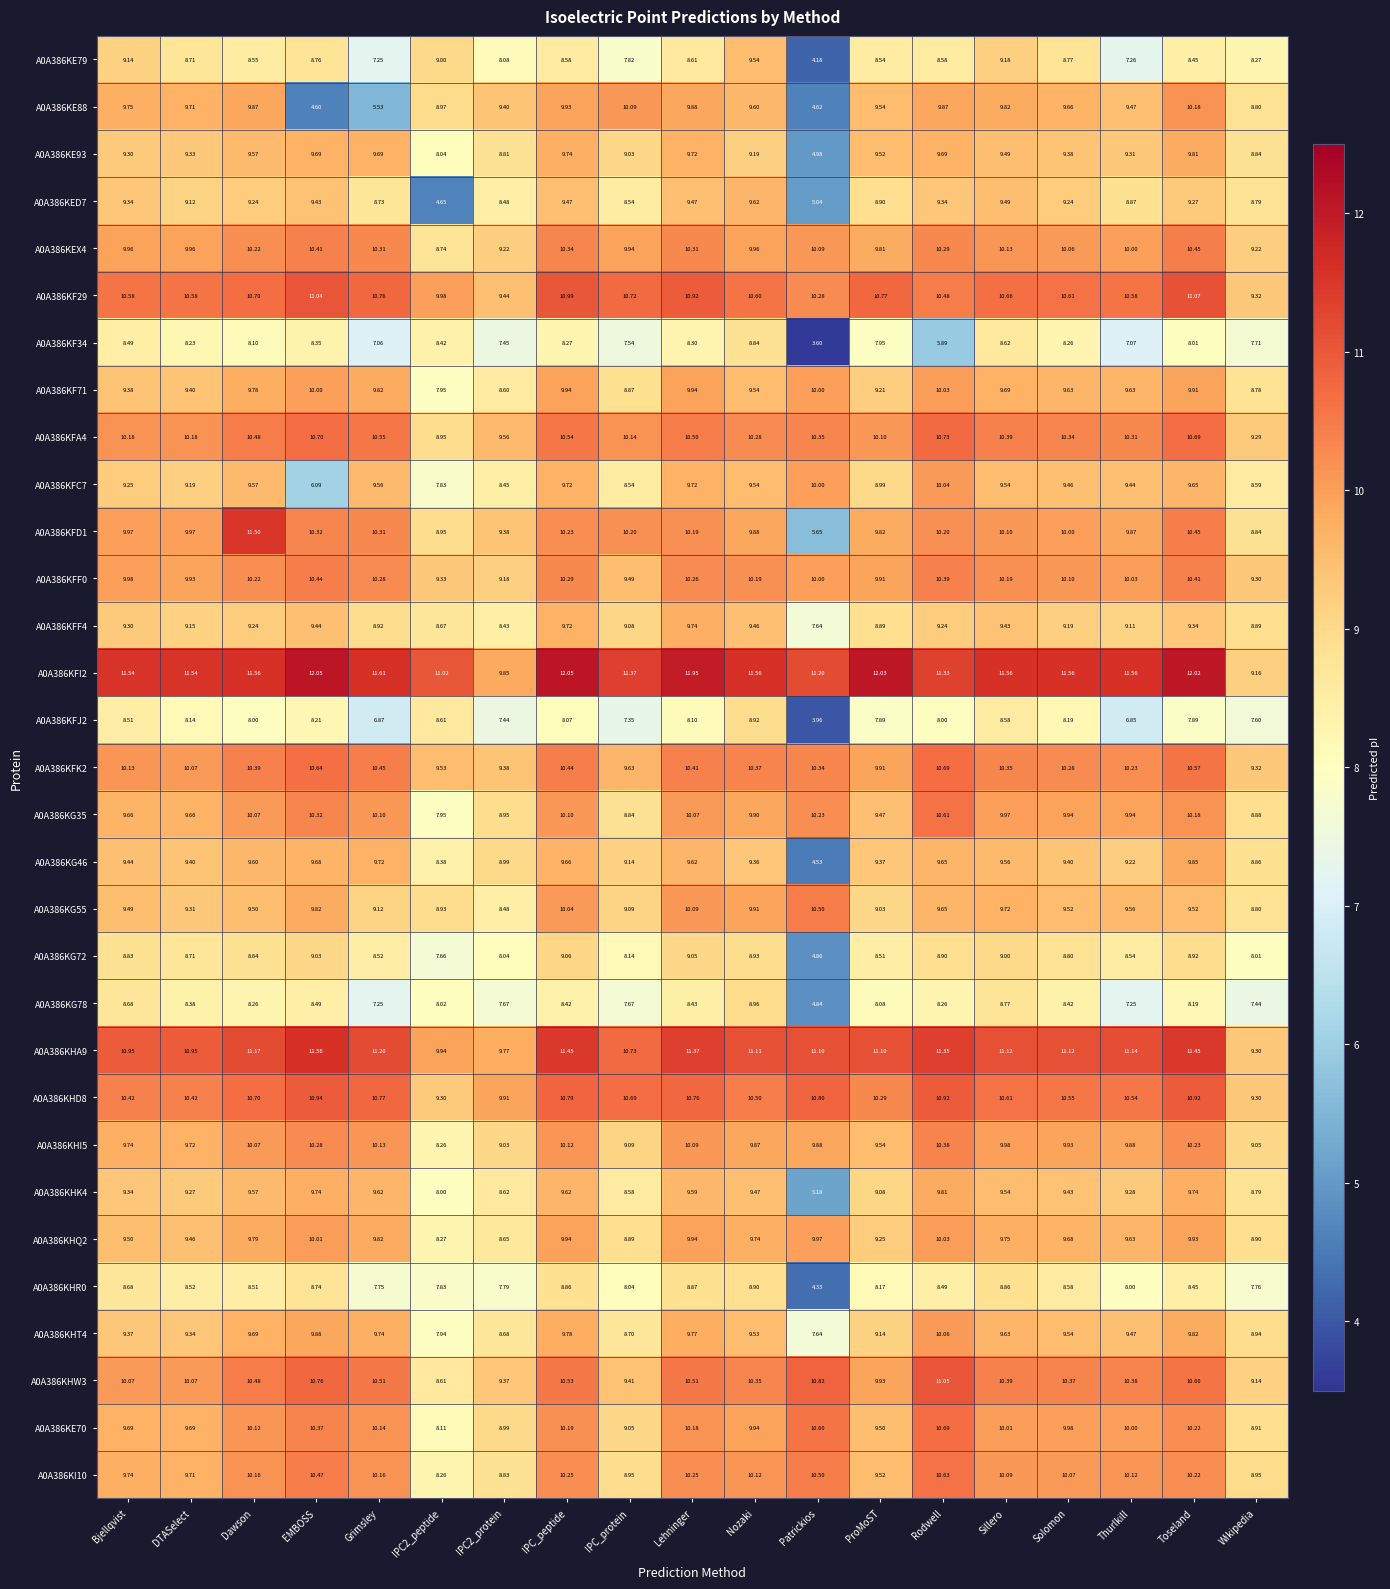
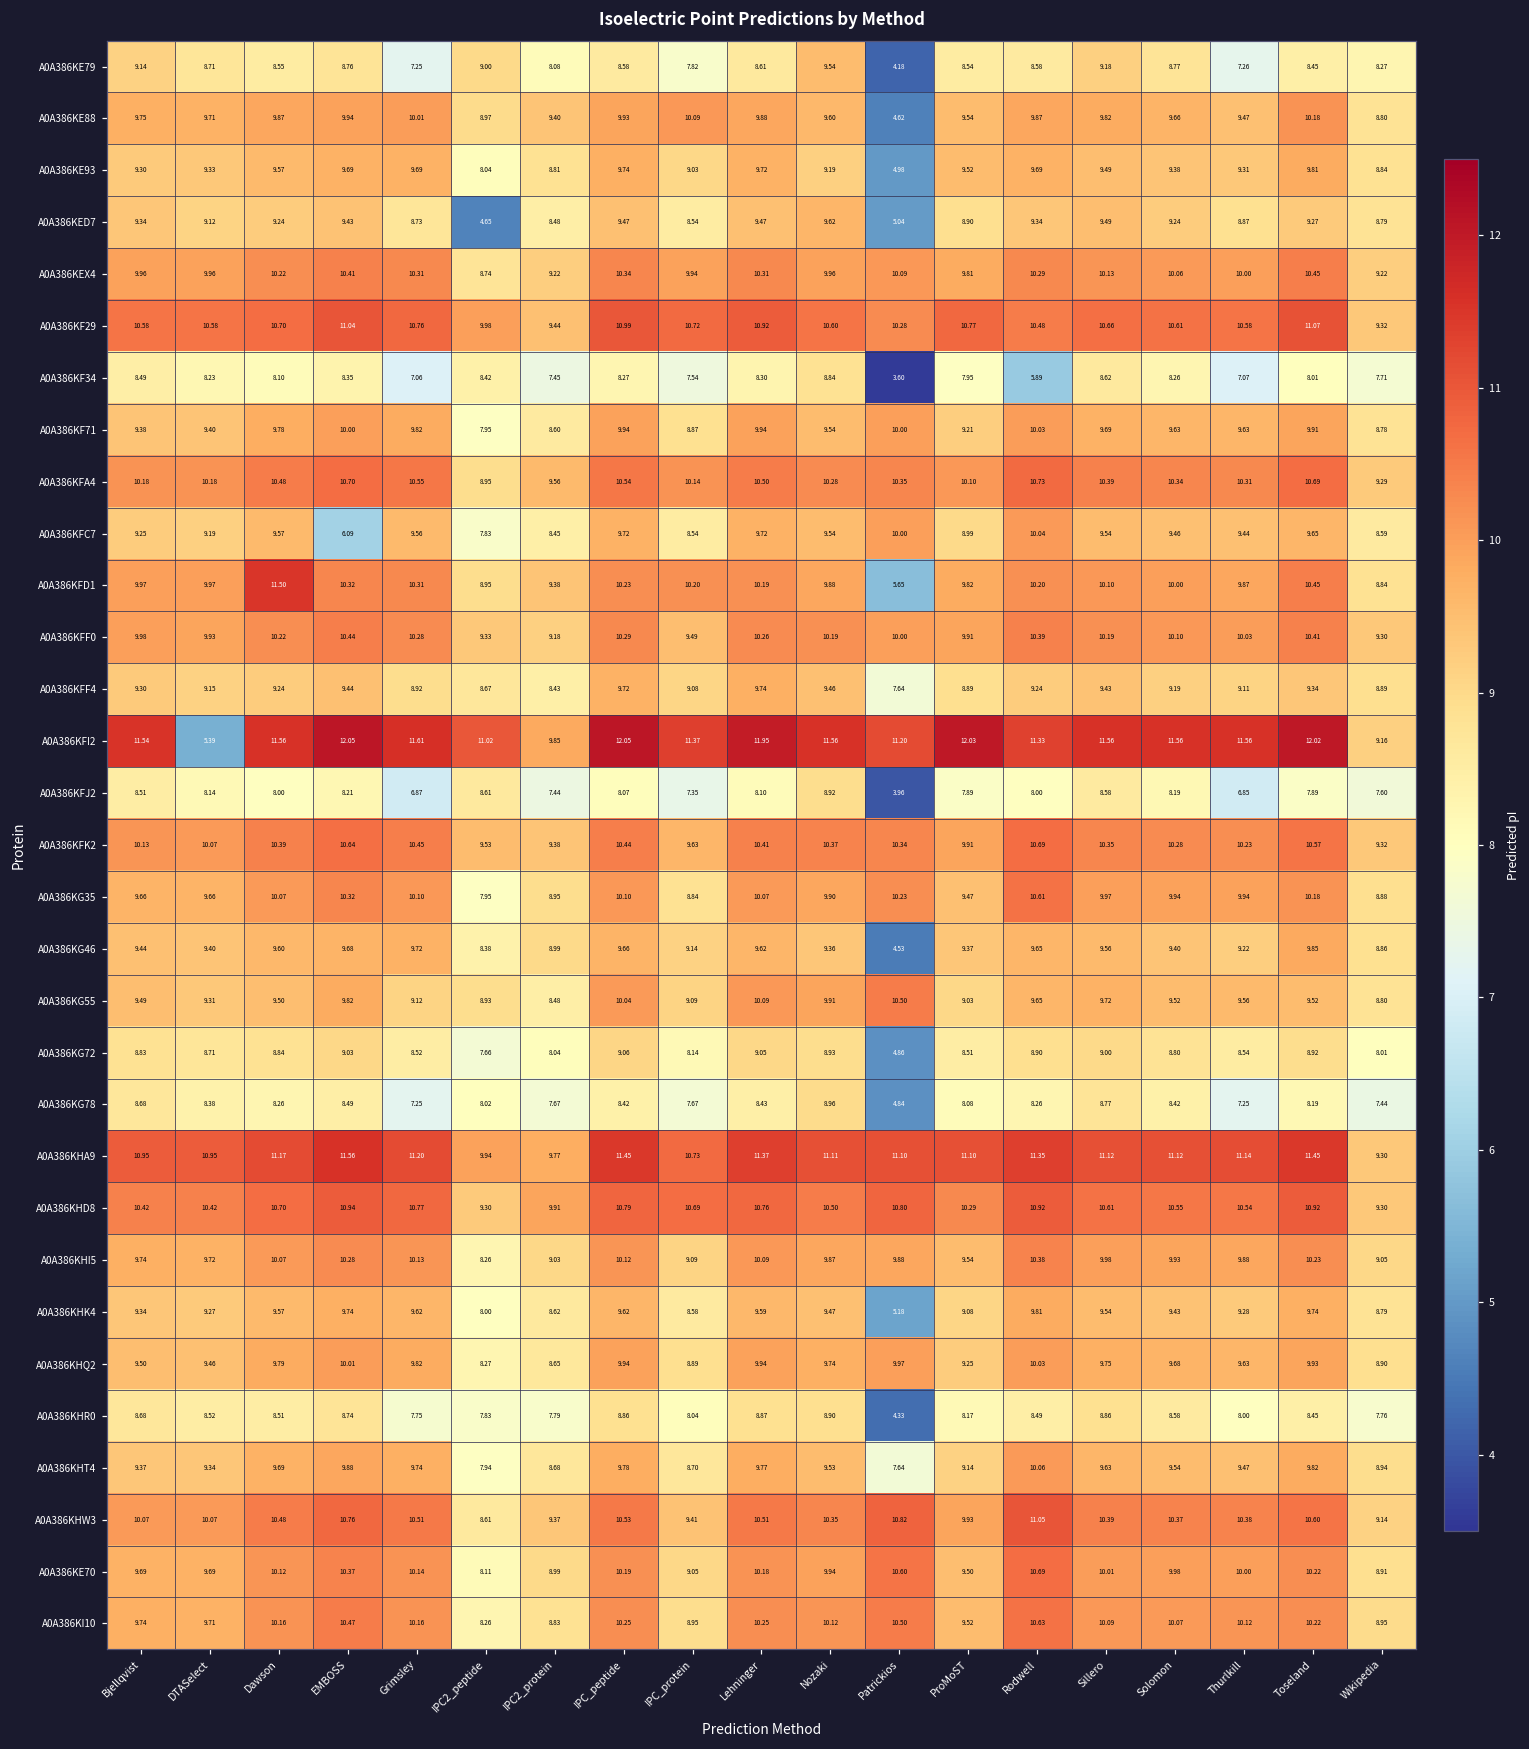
  {
    "A0A386KE88": {
      "Bjellqvist": 9.75,
      "DTASelect": 9.71,
      "Dawson": 9.87,
-     "EMBOSS": 4.60,
-     "Grimsley": 5.53,
+     "EMBOSS": 9.94,
+     "Grimsley": 10.01,
      "IPC2_peptide": 8.97,
      "IPC2_protein": 9.40,
      "IPC_peptide": 9.93,
      "IPC_protein": 10.09,
      "Lehninger": 9.88,
      "Nozaki": 9.60,
      "Patrickios": 4.62,
      "ProMoST": 9.54,
      "Rodwell": 9.87,
      "Sillero": 9.82,
      "Solomon": 9.66,
      "Thurlkill": 9.47,
      "Toseland": 10.18,
      "Wikipedia": 8.80
    },
    "A0A386KFI2": {
      "Bjellqvist": 11.54,
-     "DTASelect": 11.54,
+     "DTASelect": 5.39,
      "Dawson": 11.56,
      "EMBOSS": 12.05,
      "Grimsley": 11.61,
      "IPC2_peptide": 11.02,
      "IPC2_protein": 9.85,
      "IPC_peptide": 12.05,
      "IPC_protein": 11.37,
      "Lehninger": 11.95,
      "Nozaki": 11.56,
      "Patrickios": 11.20,
      "ProMoST": 12.03,
      "Rodwell": 11.33,
      "Sillero": 11.56,
      "Solomon": 11.56,
      "Thurlkill": 11.56,
      "Toseland": 12.02,
      "Wikipedia": 9.16
    }
  }
